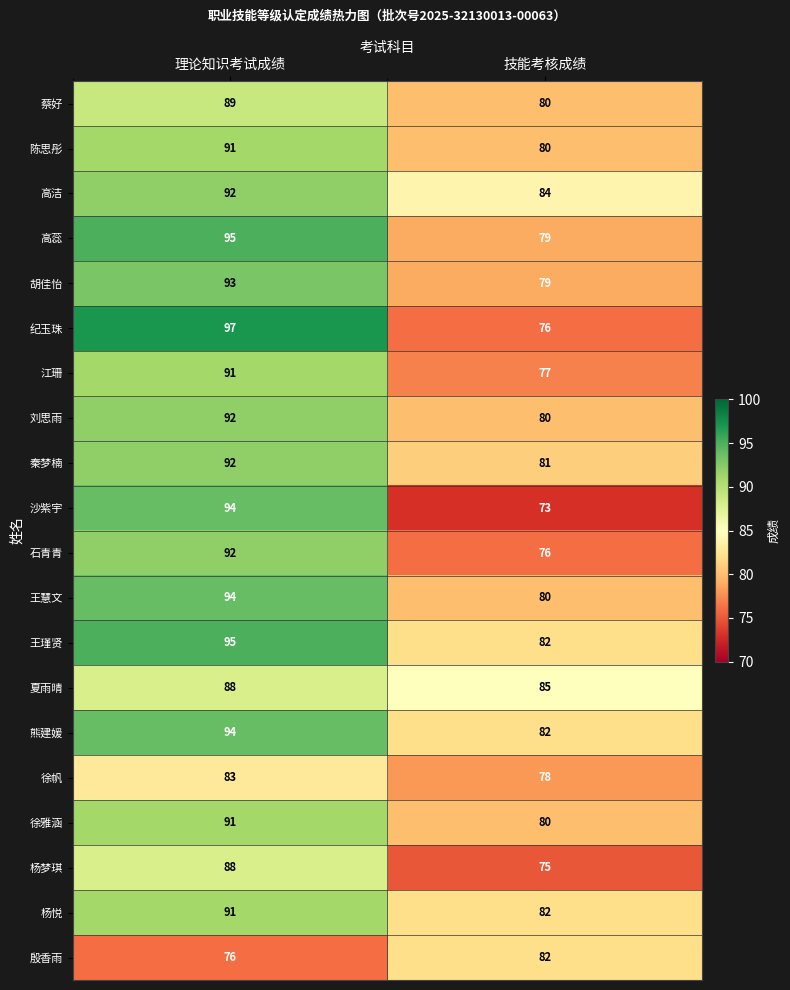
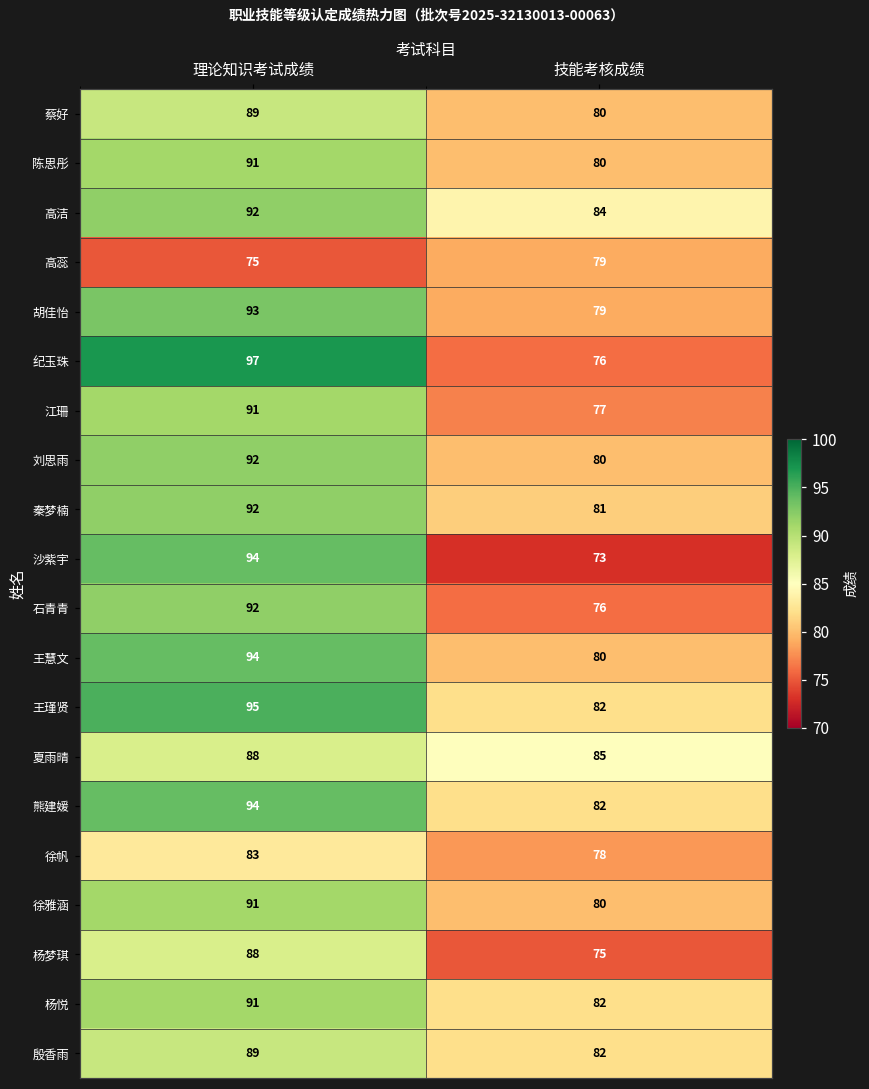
  {
    "蔡好": {
      "理论知识考试成绩": 89,
      "技能考核成绩": 80
    },
    "陈思彤": {
      "理论知识考试成绩": 91,
      "技能考核成绩": 80
    },
    "高洁": {
      "理论知识考试成绩": 92,
      "技能考核成绩": 84
    },
    "高蕊": {
-     "理论知识考试成绩": 95,
+     "理论知识考试成绩": 75,
      "技能考核成绩": 79
    },
    "胡佳怡": {
      "理论知识考试成绩": 93,
      "技能考核成绩": 79
    },
    "纪玉珠": {
      "理论知识考试成绩": 97,
      "技能考核成绩": 76
    },
    "江珊": {
      "理论知识考试成绩": 91,
      "技能考核成绩": 77
    },
    "刘思雨": {
      "理论知识考试成绩": 92,
      "技能考核成绩": 80
    },
    "秦梦楠": {
      "理论知识考试成绩": 92,
      "技能考核成绩": 81
    },
    "沙紫宇": {
      "理论知识考试成绩": 94,
      "技能考核成绩": 73
    },
    "石青青": {
      "理论知识考试成绩": 92,
      "技能考核成绩": 76
    },
    "王慧文": {
      "理论知识考试成绩": 94,
      "技能考核成绩": 80
    },
    "王瑾贤": {
      "理论知识考试成绩": 95,
      "技能考核成绩": 82
    },
    "夏雨晴": {
      "理论知识考试成绩": 88,
      "技能考核成绩": 85
    },
    "熊建媛": {
      "理论知识考试成绩": 94,
      "技能考核成绩": 82
    },
    "徐帆": {
      "理论知识考试成绩": 83,
      "技能考核成绩": 78
    },
    "徐雅涵": {
      "理论知识考试成绩": 91,
      "技能考核成绩": 80
    },
    "杨梦琪": {
      "理论知识考试成绩": 88,
      "技能考核成绩": 75
    },
    "杨悦": {
      "理论知识考试成绩": 91,
      "技能考核成绩": 82
    },
    "殷香雨": {
-     "理论知识考试成绩": 76,
+     "理论知识考试成绩": 89,
      "技能考核成绩": 82
    }
  }
